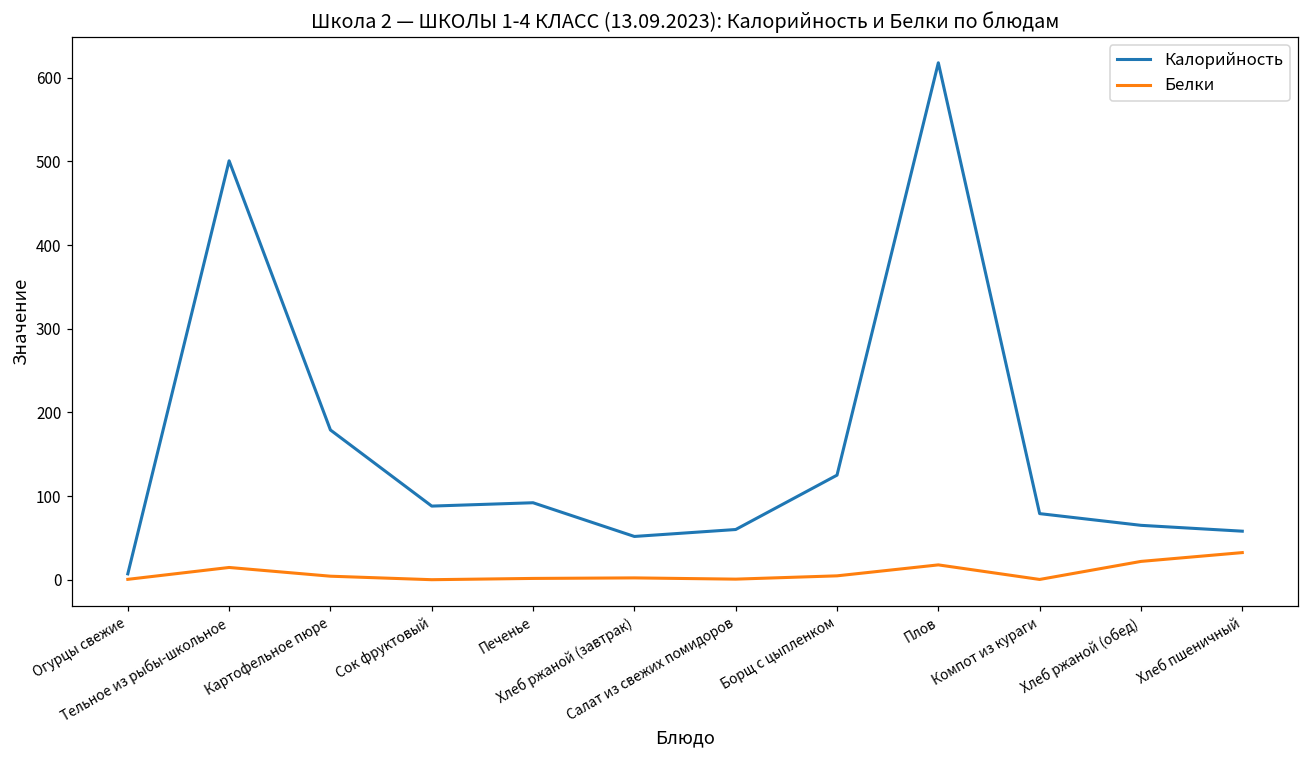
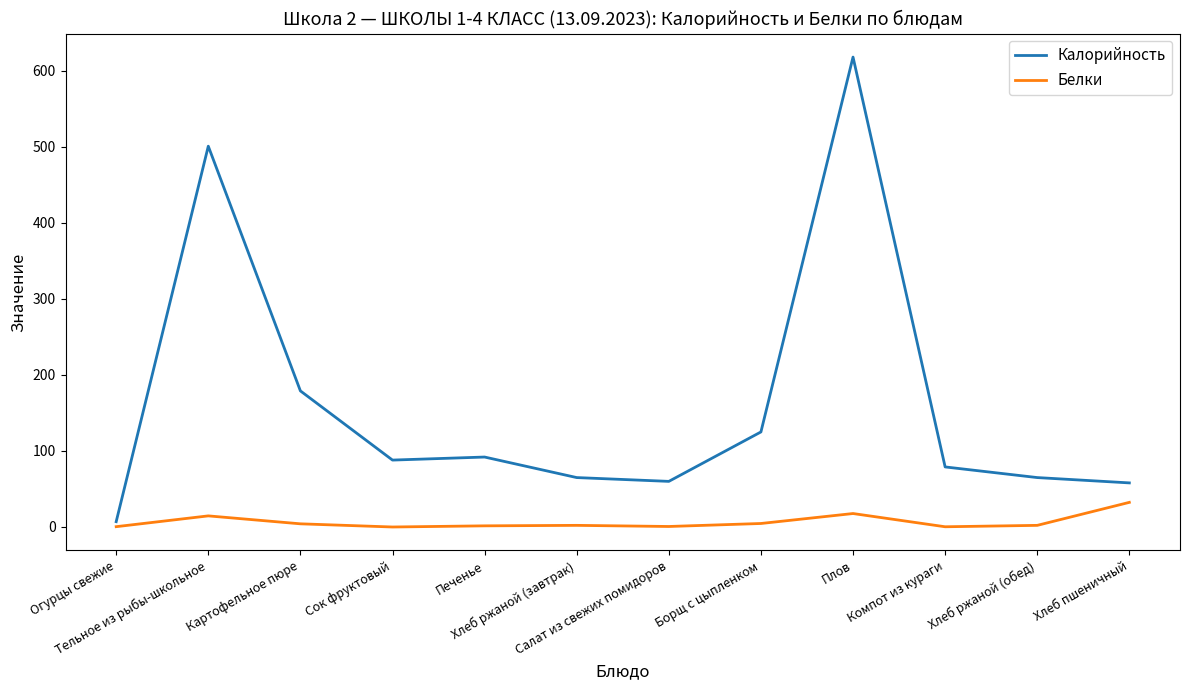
  {
    "Калорийность": {
      "Огурцы свежие": 10,
      "Тельное из рыбы-школьное": 500,
      "Картофельное пюре": 180,
      "Сок фруктовый": 90,
      "Печенье": 90,
-     "Хлеб ржаной (завтрак)": 50,
+     "Хлеб ржаной (завтрак)": 70,
      "Салат из свежих помидоров": 60,
      "Борщ с цыпленком": 130,
      "Плов": 620,
      "Компот из кураги": 80,
      "Хлеб ржаной (обед)": 70,
      "Хлеб пшеничный": 60
    },
    "Белки": {
      "Огурцы свежие": 0,
      "Тельное из рыбы-школьное": 10,
      "Картофельное пюре": 0,
      "Сок фруктовый": 0,
      "Печенье": 0,
      "Хлеб ржаной (завтрак)": 0,
      "Салат из свежих помидоров": 0,
      "Борщ с цыпленком": 0,
      "Плов": 20,
      "Компот из кураги": 0,
-     "Хлеб ржаной (обед)": 20,
+     "Хлеб ржаной (обед)": 0,
      "Хлеб пшеничный": 30
    }
  }
